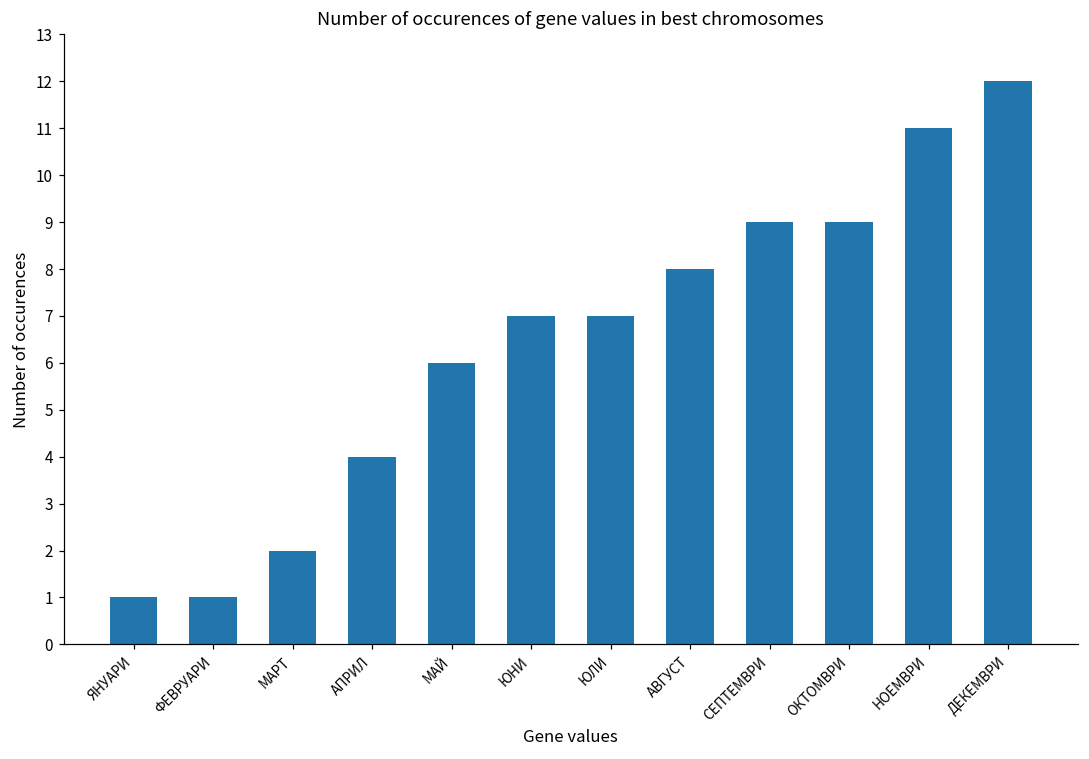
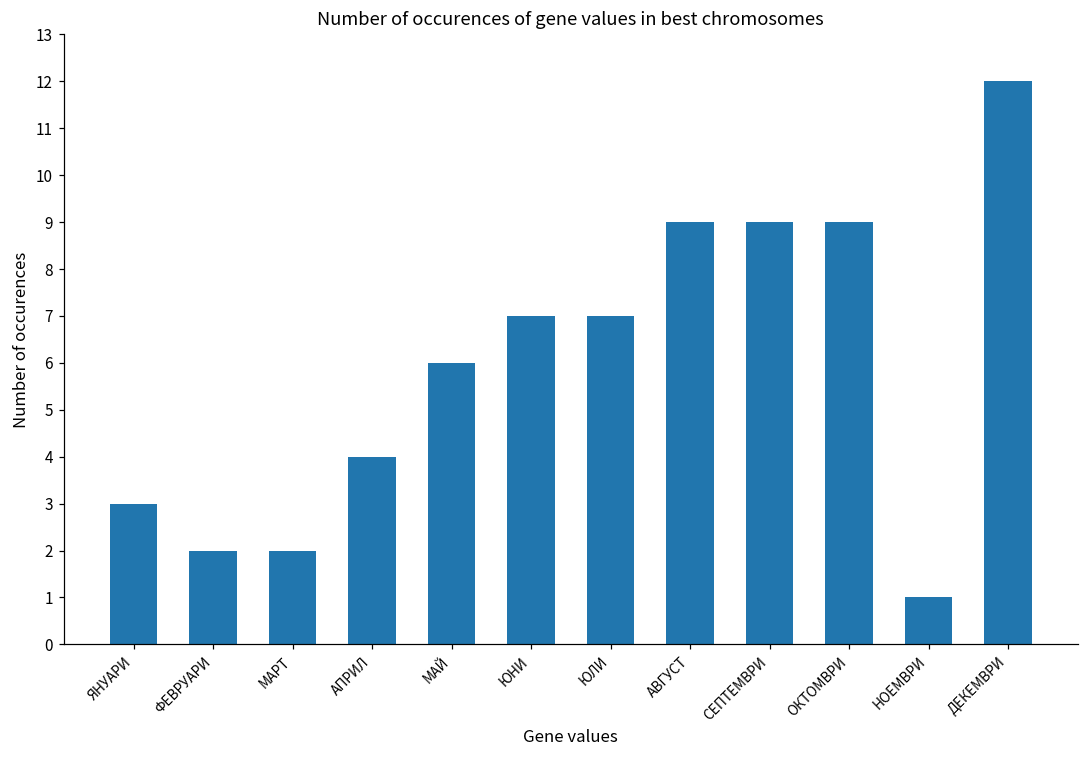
  {
-   "ЯНУАРИ": 1,
-   "ФЕВРУАРИ": 1,
+   "ЯНУАРИ": 3,
+   "ФЕВРУАРИ": 2,
    "МАРТ": 2,
    "АПРИЛ": 4,
    "МАЙ": 6,
    "ЮНИ": 7,
    "ЮЛИ": 7,
-   "АВГУСТ": 8,
+   "АВГУСТ": 9,
    "СЕПТЕМВРИ": 9,
    "ОКТОМВРИ": 9,
-   "НОЕМВРИ": 11,
+   "НОЕМВРИ": 1,
    "ДЕКЕМВРИ": 12
  }
